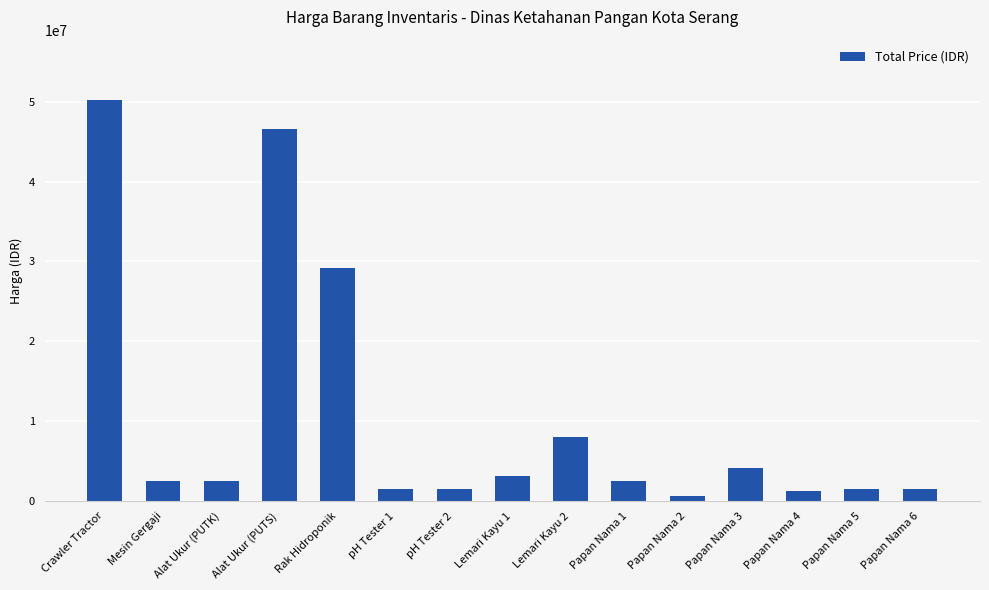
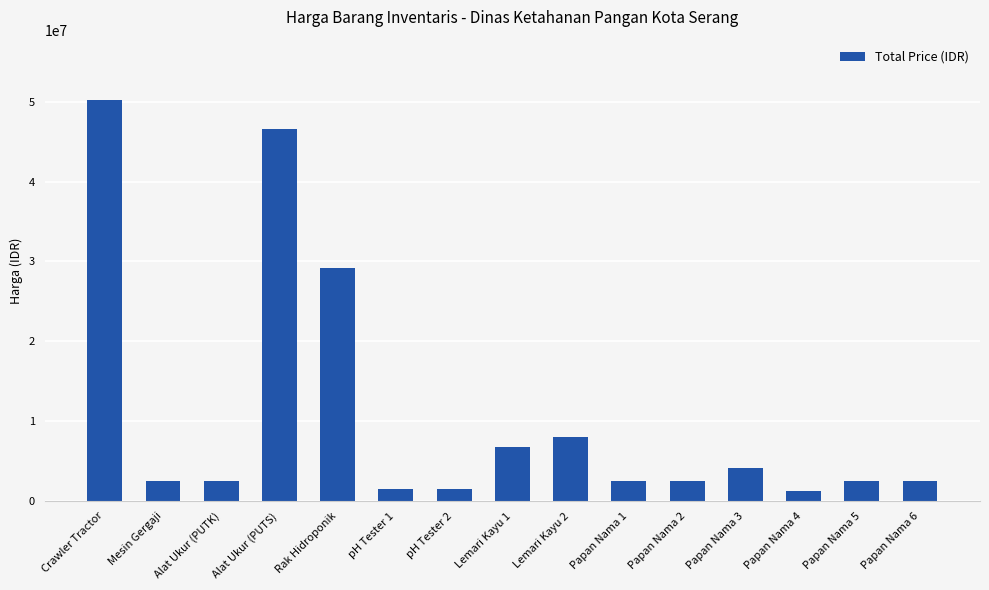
  {
    "Crawler Tractor": 50000000,
    "Mesin Gergaji": 2000000,
    "Alat Ukur (PUTK)": 3000000,
    "Alat Ukur (PUTS)": 47000000,
    "Rak Hidroponik": 29000000,
    "pH Tester 1": 2000000,
    "pH Tester 2": 2000000,
-   "Lemari Kayu 1": 3000000,
+   "Lemari Kayu 1": 7000000,
    "Lemari Kayu 2": 8000000,
    "Papan Nama 1": 3000000,
-   "Papan Nama 2": 1000000,
+   "Papan Nama 2": 3000000,
    "Papan Nama 3": 4000000,
    "Papan Nama 4": 1000000,
-   "Papan Nama 5": 1000000,
-   "Papan Nama 6": 1000000
+   "Papan Nama 5": 3000000,
+   "Papan Nama 6": 3000000
  }
